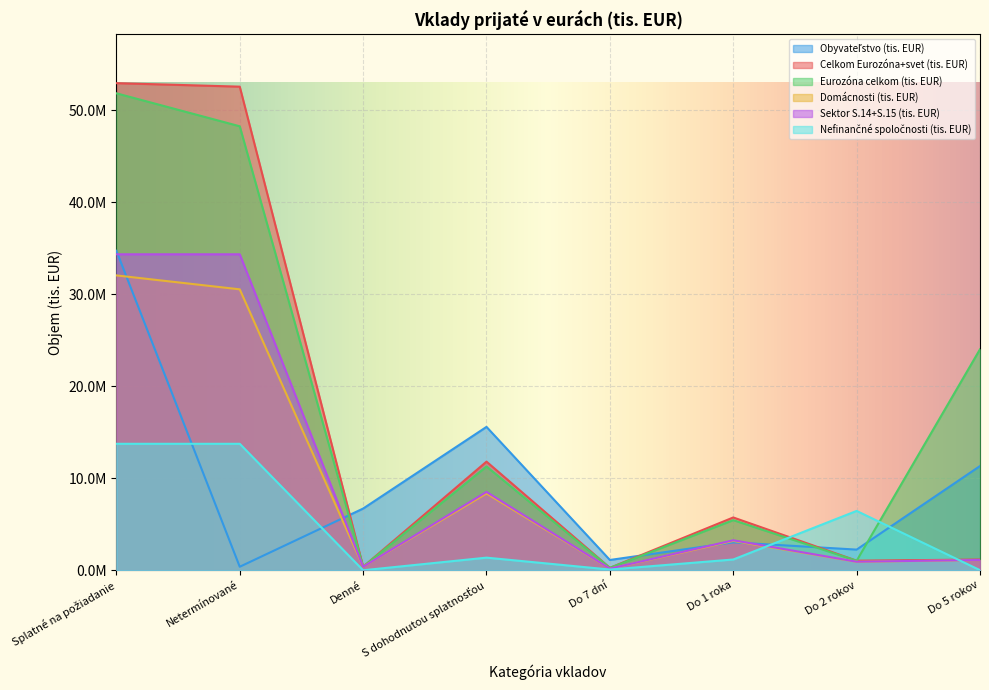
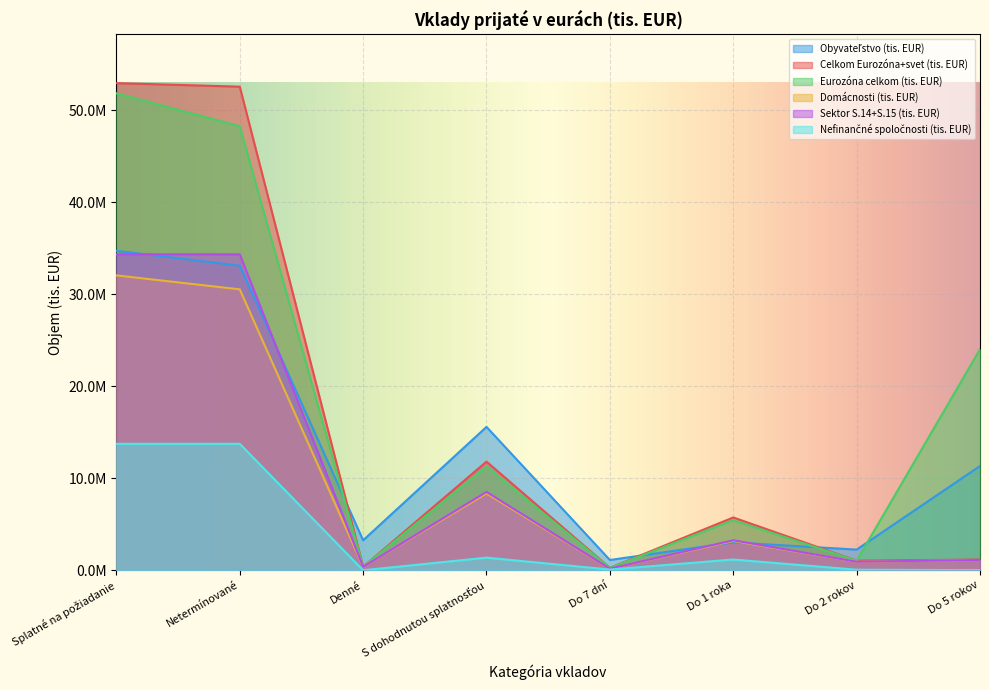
  {
    "Obyvateľstvo (tis. EUR)": {
      "Splatné na požiadanie": 35000000,
-     "Netermínované": 0,
-     "Denné": 7000000,
+     "Netermínované": 33000000,
+     "Denné": 3000000,
      "S dohodnutou splatnosťou": 16000000,
      "Do 7 dní": 1000000,
      "Do 2 rokov": 2000000,
      "Do 5 rokov": 11000000
    },
    "Celkom Eurozóna+svet (tis. EUR)": {
      "Splatné na požiadanie": 53000000,
      "Netermínované": 53000000,
      "S dohodnutou splatnosťou": 12000000,
      "Do 1 roka": 6000000
    },
    "Eurozóna celkom (tis. EUR)": {
      "Splatné na požiadanie": 52000000,
      "Netermínované": 48000000,
      "S dohodnutou splatnosťou": 11000000,
      "Do 1 roka": 5000000,
      "Do 5 rokov": 24000000
    },
    "Domácnosti (tis. EUR)": {
      "Splatné na požiadanie": 32000000,
      "Netermínované": 31000000
    },
    "Sektor S.14+S.15 (tis. EUR)": {
      "Splatné na požiadanie": 34000000,
      "Netermínované": 34000000
    },
    "Nefinančné spoločnosti (tis. EUR)": {
      "Splatné na požiadanie": 14000000,
      "Netermínované": 14000000,
      "Denné": 0,
      "S dohodnutou splatnosťou": 1000000,
      "Do 1 roka": 1000000,
-     "Do 2 rokov": 6000000,
+     "Do 2 rokov": 0,
      "Do 5 rokov": 0
    }
  }
